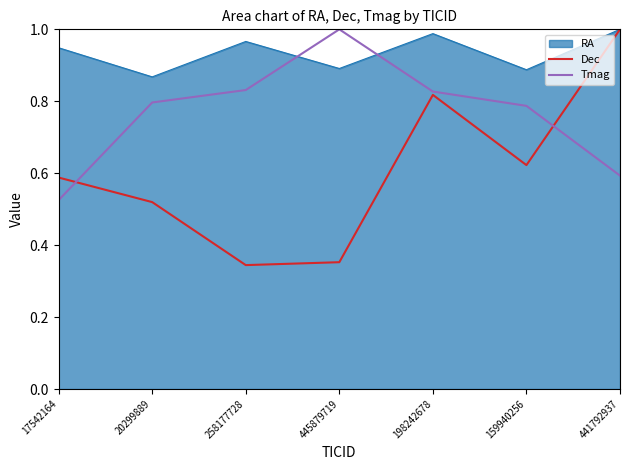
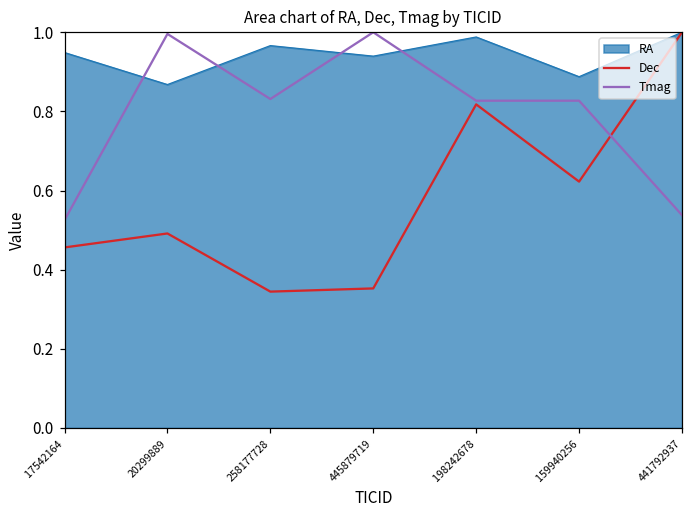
  {
    "RA": {
      "17542164": 0.95,
      "20299889": 0.87,
      "258177728": 0.97,
-     "445879719": 0.89,
+     "445879719": 0.94,
      "198242678": 0.99,
      "159940256": 0.89
    },
    "Dec": {
-     "17542164": 0.59,
-     "20299889": 0.52,
+     "17542164": 0.46,
+     "20299889": 0.49,
      "258177728": 0.34,
      "445879719": 0.35,
      "198242678": 0.82,
      "159940256": 0.62
    },
    "Tmag": {
      "17542164": 0.53,
-     "20299889": 0.80,
+     "20299889": 1.00,
      "258177728": 0.83,
      "445879719": 1.00,
      "198242678": 0.83,
-     "159940256": 0.79,
-     "441792937": 0.59
+     "159940256": 0.83,
+     "441792937": 0.54
    }
  }
